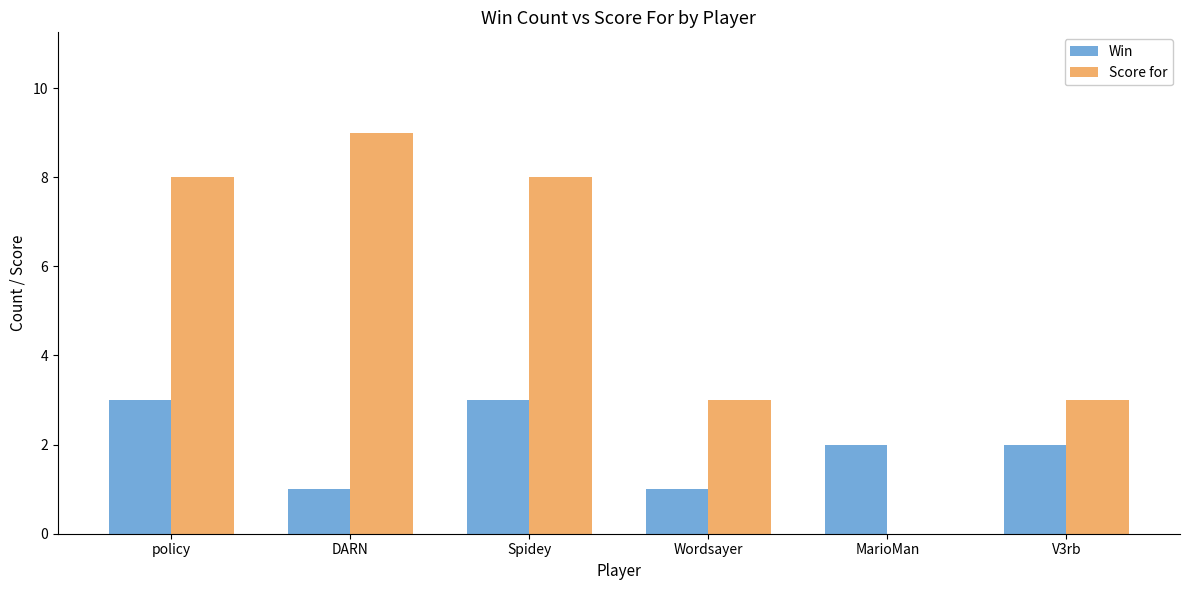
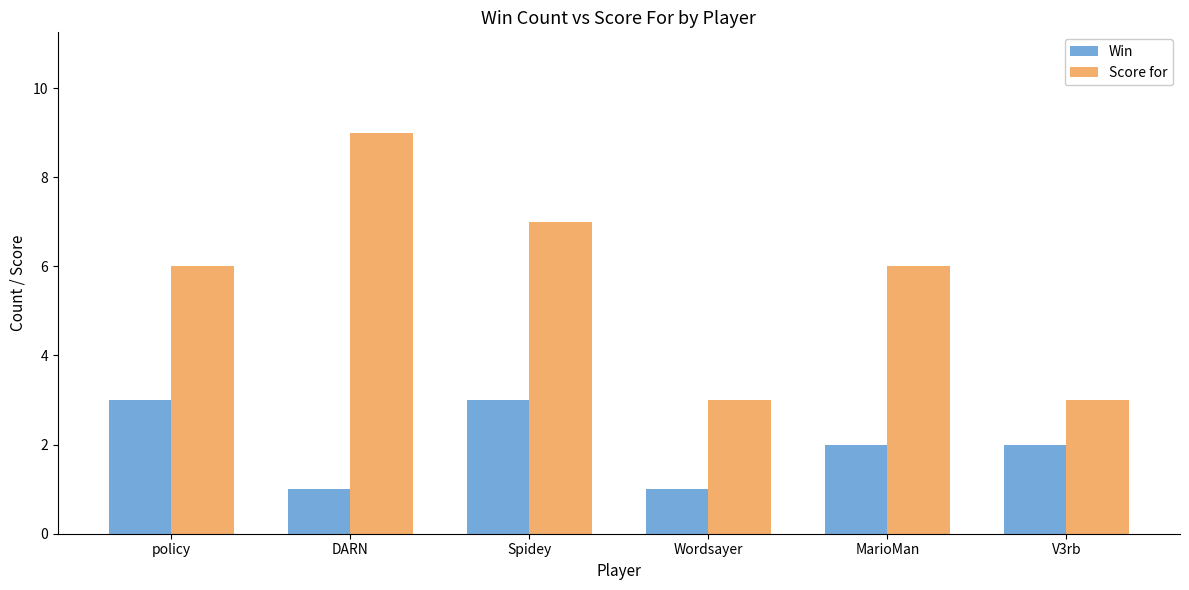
  {
    "Win": {
      "policy": 3,
      "DARN": 1,
      "Spidey": 3,
      "Wordsayer": 1,
      "MarioMan": 2,
      "V3rb": 2
    },
    "Score for": {
-     "policy": 8,
+     "policy": 6,
      "DARN": 9,
-     "Spidey": 8,
+     "Spidey": 7,
      "Wordsayer": 3,
-     "MarioMan": 0,
+     "MarioMan": 6,
      "V3rb": 3
    }
  }
